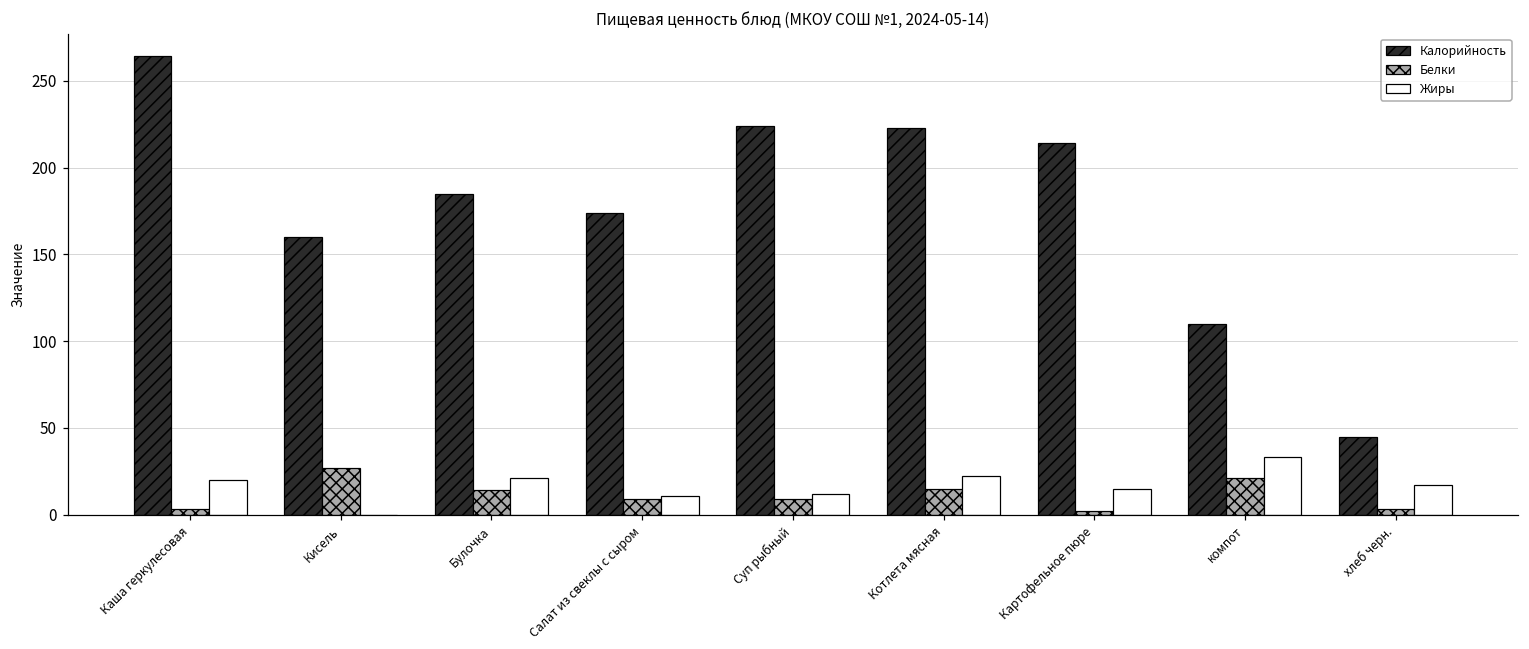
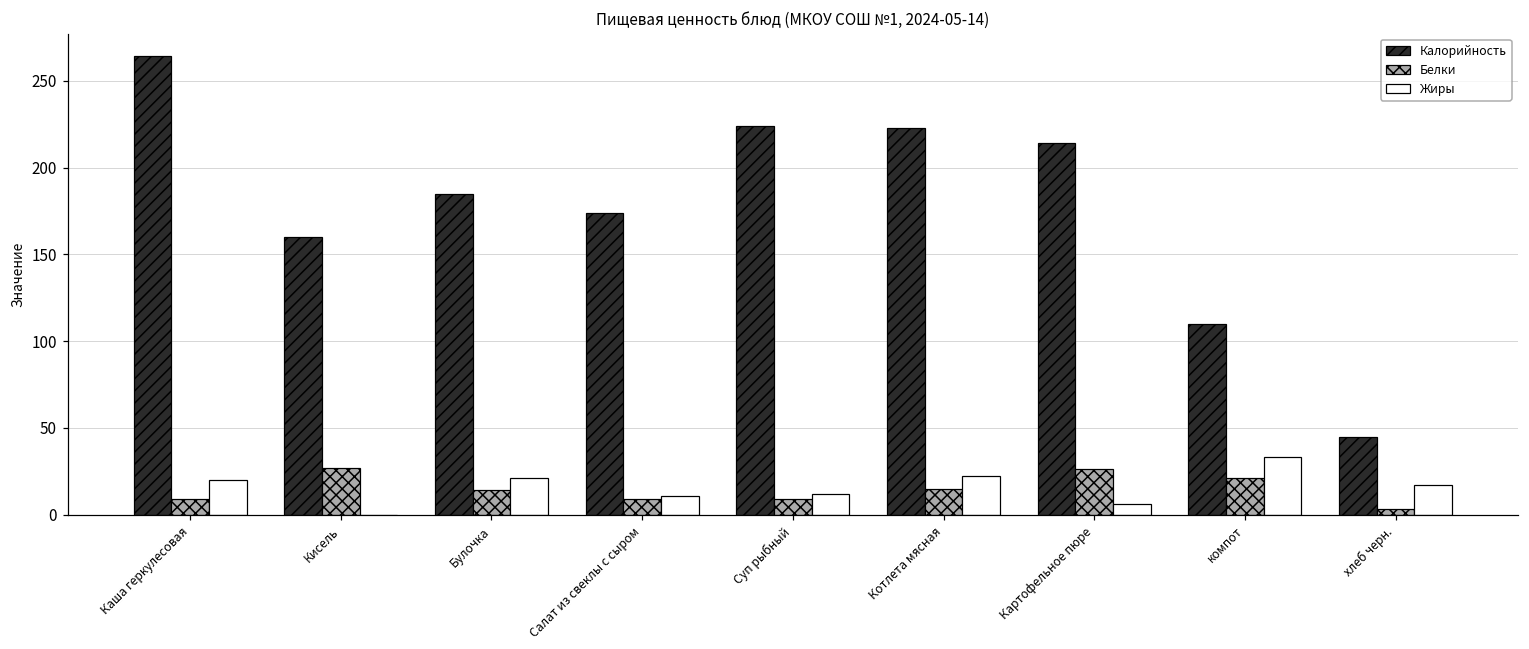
  {
    "Калорийность": {
      "Каша геркулесовая": 264,
      "Кисель": 160,
      "Булочка": 185,
      "Салат из свеклы с сыром": 174,
      "Суп рыбный": 224,
      "Котлета мясная": 223,
      "Картофельное пюре": 214,
      "компот": 110,
      "хлеб черн.": 45
    },
    "Белки": {
-     "Каша геркулесовая": 3,
+     "Каша геркулесовая": 9,
      "Кисель": 27,
      "Булочка": 14,
      "Салат из свеклы с сыром": 9,
      "Суп рыбный": 9,
      "Котлета мясная": 15,
-     "Картофельное пюре": 2,
+     "Картофельное пюре": 26,
      "компот": 21,
      "хлеб черн.": 3
    },
    "Жиры": {
      "Каша геркулесовая": 20,
      "Кисель": 0,
      "Булочка": 21,
      "Салат из свеклы с сыром": 11,
      "Суп рыбный": 12,
      "Котлета мясная": 22,
-     "Картофельное пюре": 15,
+     "Картофельное пюре": 6,
      "компот": 33,
      "хлеб черн.": 17
    }
  }
